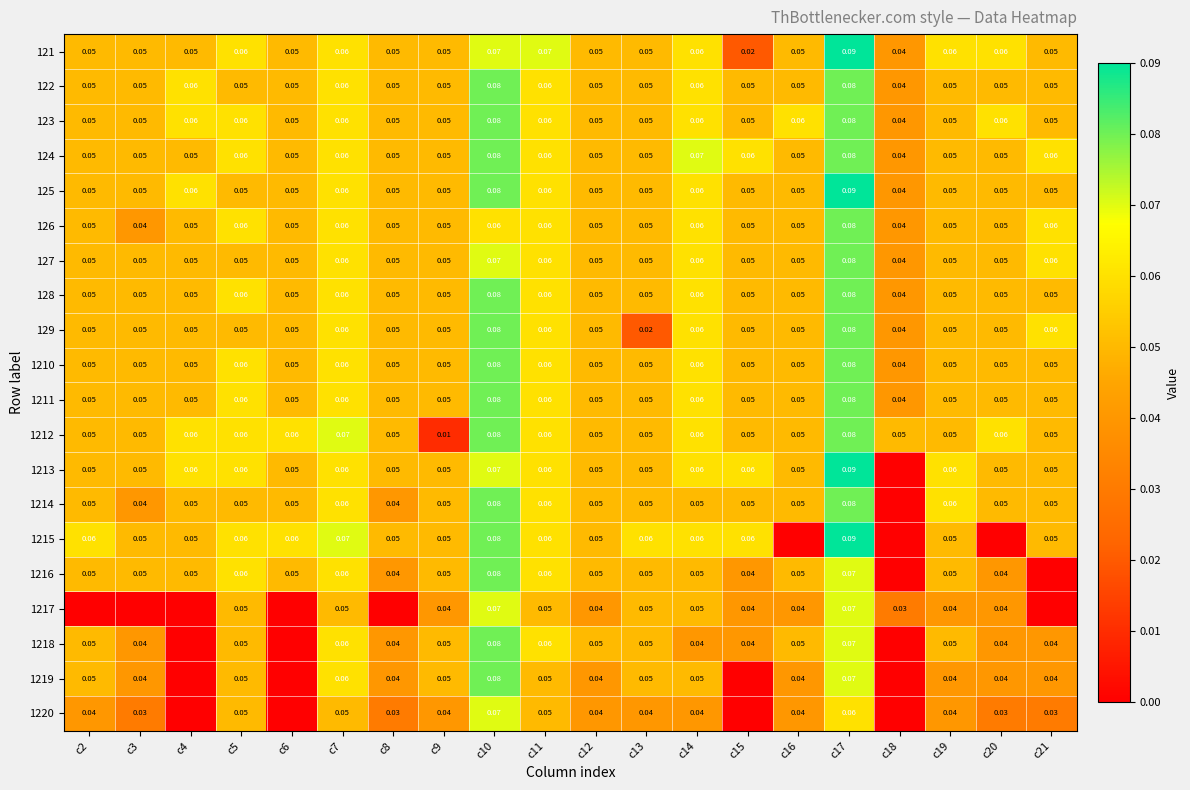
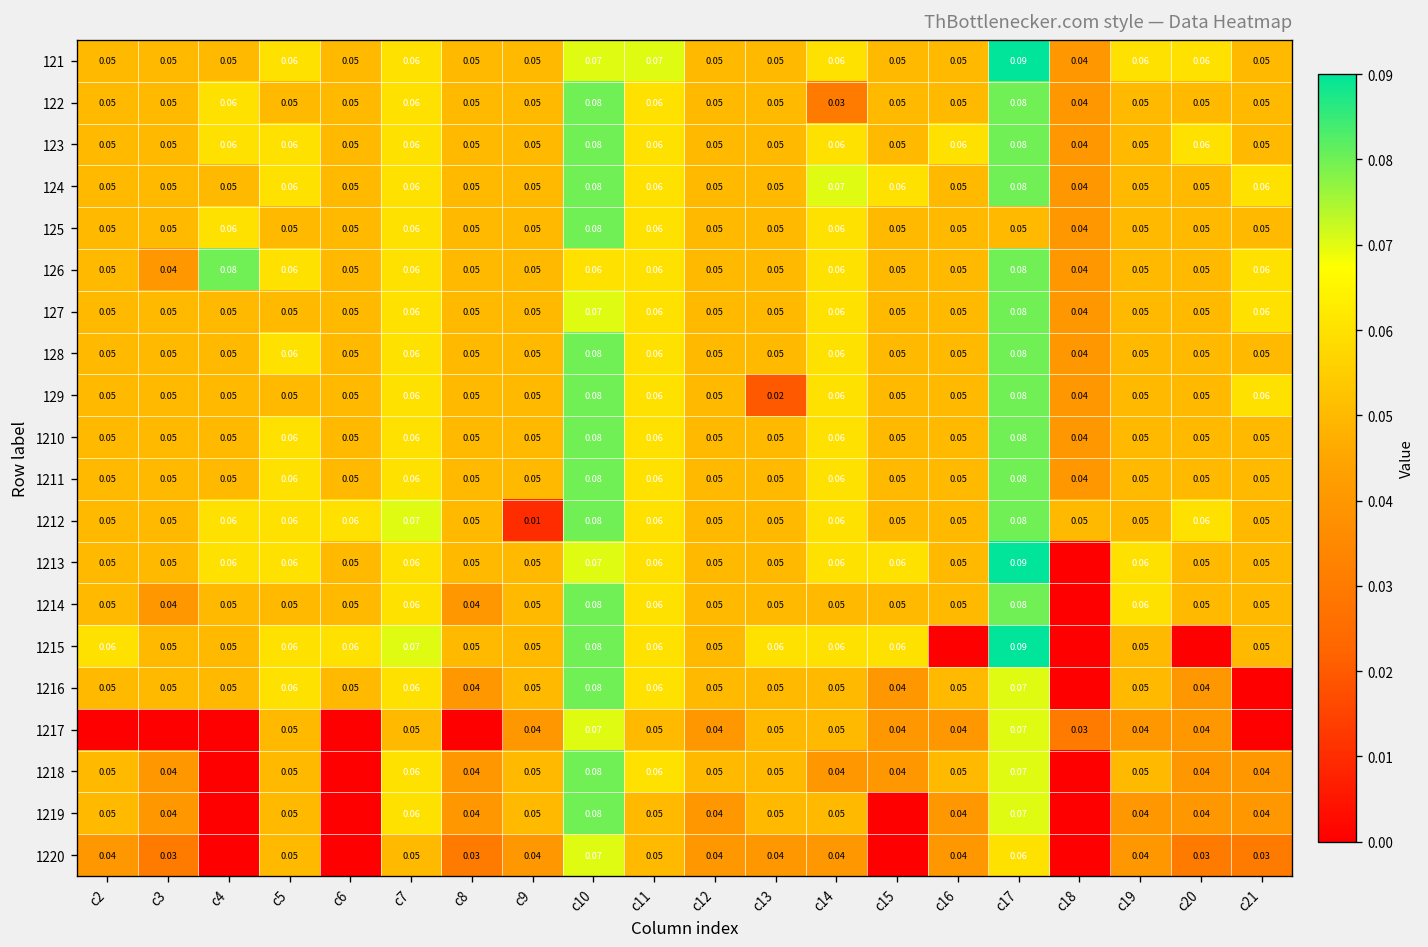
  {
    "121": {
      "c2": 0.05,
      "c3": 0.05,
      "c4": 0.05,
      "c5": 0.06,
      "c6": 0.05,
      "c7": 0.06,
      "c8": 0.05,
      "c9": 0.05,
      "c10": 0.07,
      "c11": 0.07,
      "c12": 0.05,
      "c13": 0.05,
      "c14": 0.06,
-     "c15": 0.02,
+     "c15": 0.05,
      "c16": 0.05,
      "c17": 0.09,
      "c18": 0.04,
      "c19": 0.06,
      "c20": 0.06,
      "c21": 0.05
    },
    "122": {
      "c2": 0.05,
      "c3": 0.05,
      "c4": 0.06,
      "c5": 0.05,
      "c6": 0.05,
      "c7": 0.06,
      "c8": 0.05,
      "c9": 0.05,
      "c10": 0.08,
      "c11": 0.06,
      "c12": 0.05,
      "c13": 0.05,
-     "c14": 0.06,
+     "c14": 0.03,
      "c15": 0.05,
      "c16": 0.05,
      "c17": 0.08,
      "c18": 0.04,
      "c19": 0.05,
      "c20": 0.05,
      "c21": 0.05
    },
    "125": {
      "c2": 0.05,
      "c3": 0.05,
      "c4": 0.06,
      "c5": 0.05,
      "c6": 0.05,
      "c7": 0.06,
      "c8": 0.05,
      "c9": 0.05,
      "c10": 0.08,
      "c11": 0.06,
      "c12": 0.05,
      "c13": 0.05,
      "c14": 0.06,
      "c15": 0.05,
      "c16": 0.05,
-     "c17": 0.09,
+     "c17": 0.05,
      "c18": 0.04,
      "c19": 0.05,
      "c20": 0.05,
      "c21": 0.05
    },
    "126": {
      "c2": 0.05,
      "c3": 0.04,
-     "c4": 0.05,
+     "c4": 0.08,
      "c5": 0.06,
      "c6": 0.05,
      "c7": 0.06,
      "c8": 0.05,
      "c9": 0.05,
      "c10": 0.06,
      "c11": 0.06,
      "c12": 0.05,
      "c13": 0.05,
      "c14": 0.06,
      "c15": 0.05,
      "c16": 0.05,
      "c17": 0.08,
      "c18": 0.04,
      "c19": 0.05,
      "c20": 0.05,
      "c21": 0.06
    }
  }
